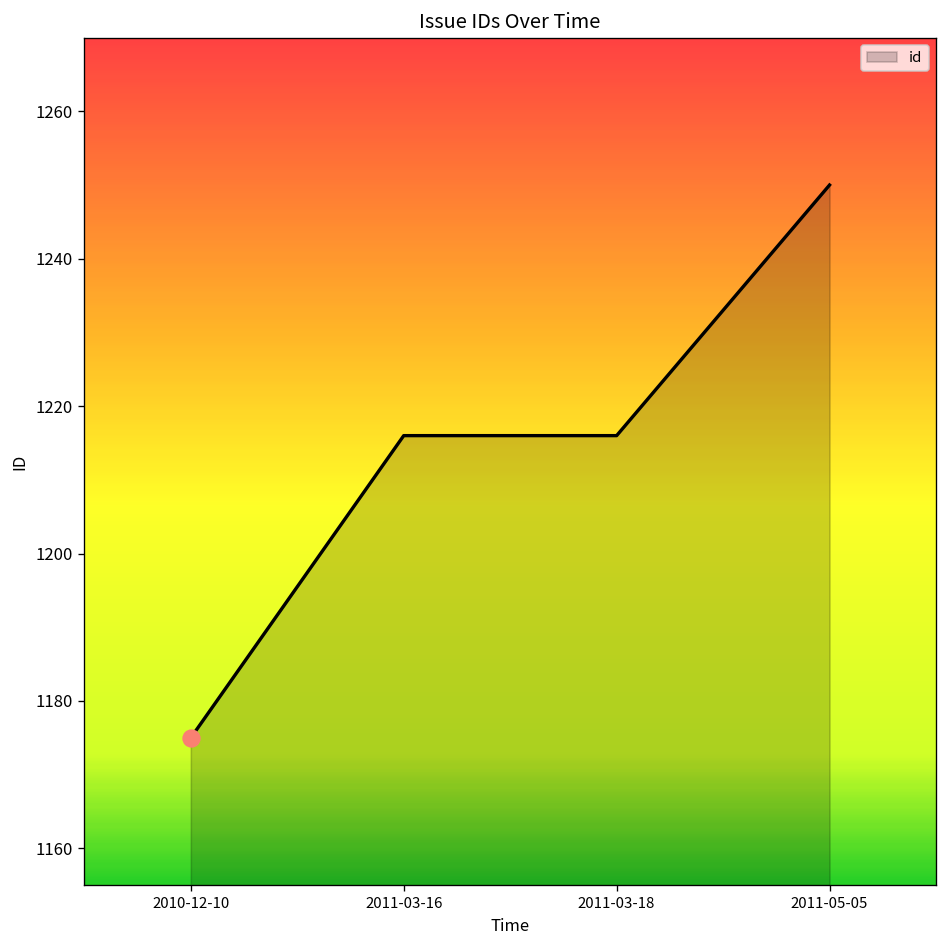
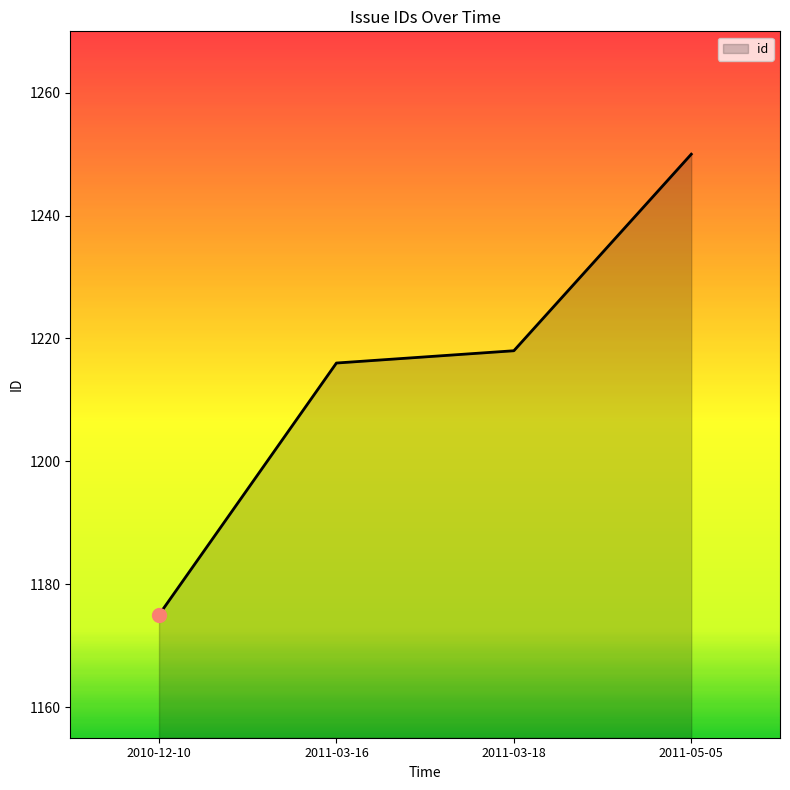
  {
    "id": {
      "2011-03-16": 1216,
-     "2011-03-18": 1216,
+     "2011-03-18": 1218,
      "2011-05-05": 1250
    }
  }
